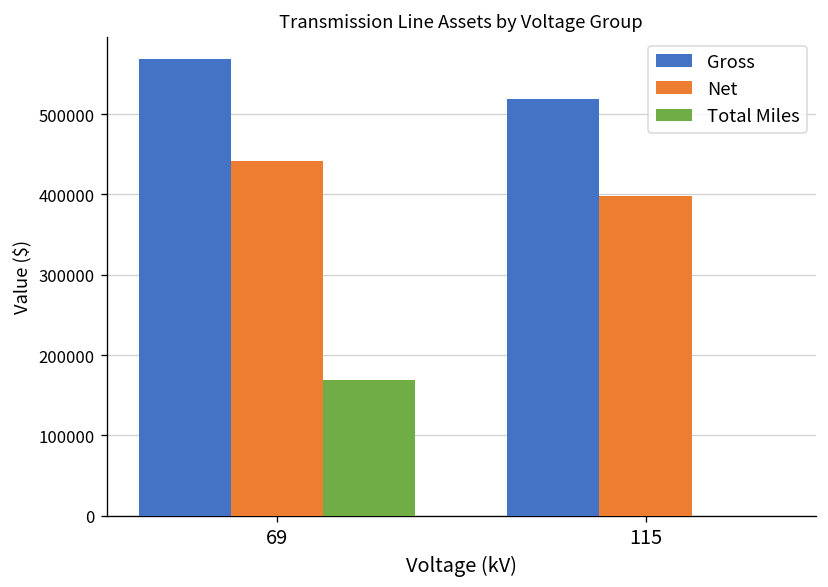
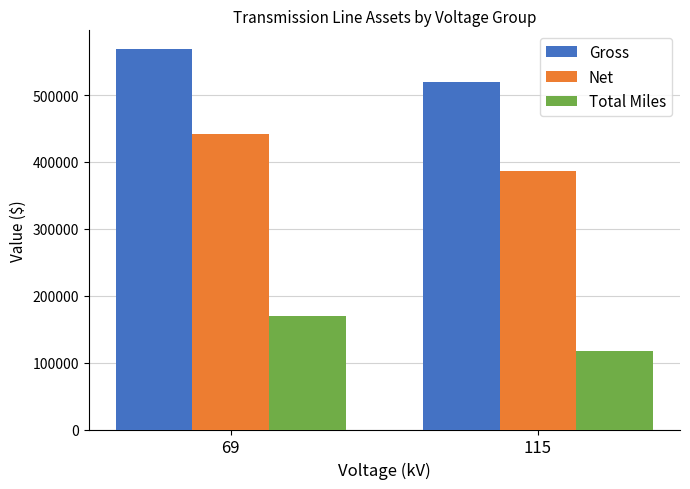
  {
    "Gross": {
      "69": 570000,
      "115": 520000
    },
    "Net": {
      "69": 440000,
-     "115": 400000
+     "115": 390000
    },
    "Total Miles": {
      "69": 170000,
-     "115": 0
+     "115": 120000
    }
  }
